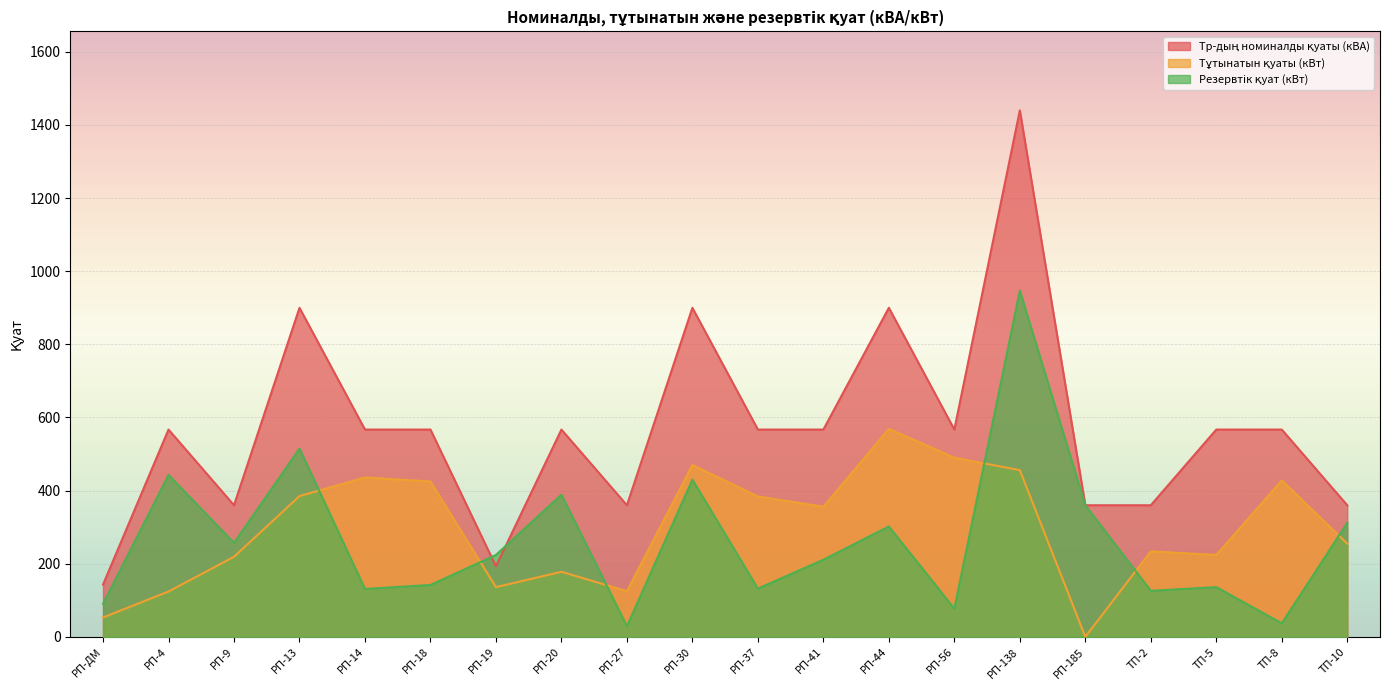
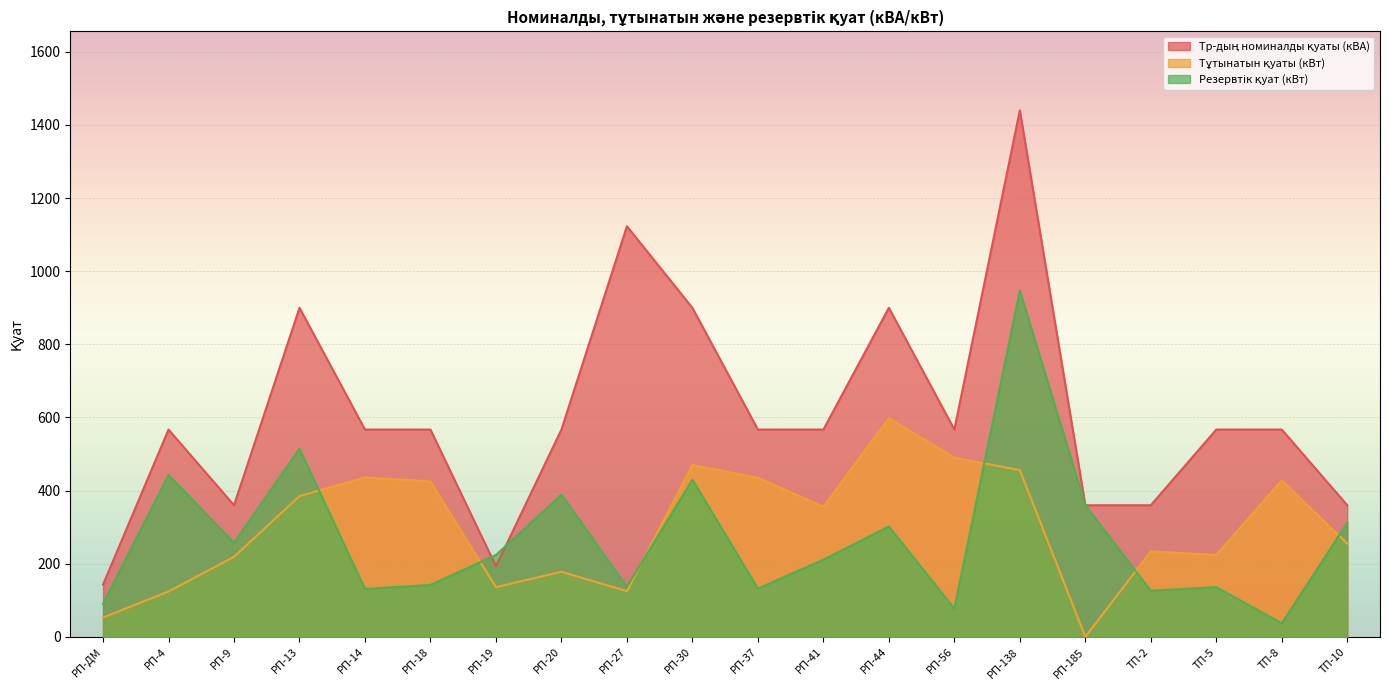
  {
    "Тр-дың номиналды қуаты (кВА)": {
      "РП-ДМ": 140,
      "РП-4": 570,
      "РП-9": 360,
      "РП-13": 900,
      "РП-14": 570,
      "РП-18": 570,
      "РП-19": 190,
      "РП-20": 570,
-     "РП-27": 360,
+     "РП-27": 1120,
      "РП-30": 900,
      "РП-37": 570,
      "РП-41": 570,
      "РП-44": 900,
      "РП-56": 570,
      "РП-138": 1440,
      "ТП-2": 360,
      "ТП-5": 570,
      "ТП-8": 570,
      "ТП-10": 360
    },
    "Тұтынатын қуаты (кВт)": {
      "РП-ДМ": 50,
      "РП-4": 120,
      "РП-9": 220,
      "РП-13": 390,
      "РП-14": 440,
      "РП-18": 430,
      "РП-19": 140,
      "РП-20": 180,
      "РП-27": 130,
      "РП-30": 470,
-     "РП-37": 380,
+     "РП-37": 440,
      "РП-41": 360,
-     "РП-44": 570,
+     "РП-44": 600,
      "РП-56": 490,
      "РП-138": 460,
      "РП-185": 0,
      "ТП-2": 230,
      "ТП-5": 220,
      "ТП-8": 430,
      "ТП-10": 260
    },
    "Резервтік қуат (кВт)": {
      "РП-ДМ": 90,
      "РП-4": 440,
      "РП-9": 260,
      "РП-13": 520,
      "РП-14": 130,
      "РП-18": 140,
      "РП-19": 220,
      "РП-20": 390,
-     "РП-27": 30,
+     "РП-27": 140,
      "РП-30": 430,
      "РП-37": 130,
      "РП-41": 210,
      "РП-44": 300,
      "РП-56": 80,
      "РП-138": 950,
      "ТП-2": 130,
      "ТП-5": 140,
      "ТП-8": 40,
      "ТП-10": 310
    }
  }
